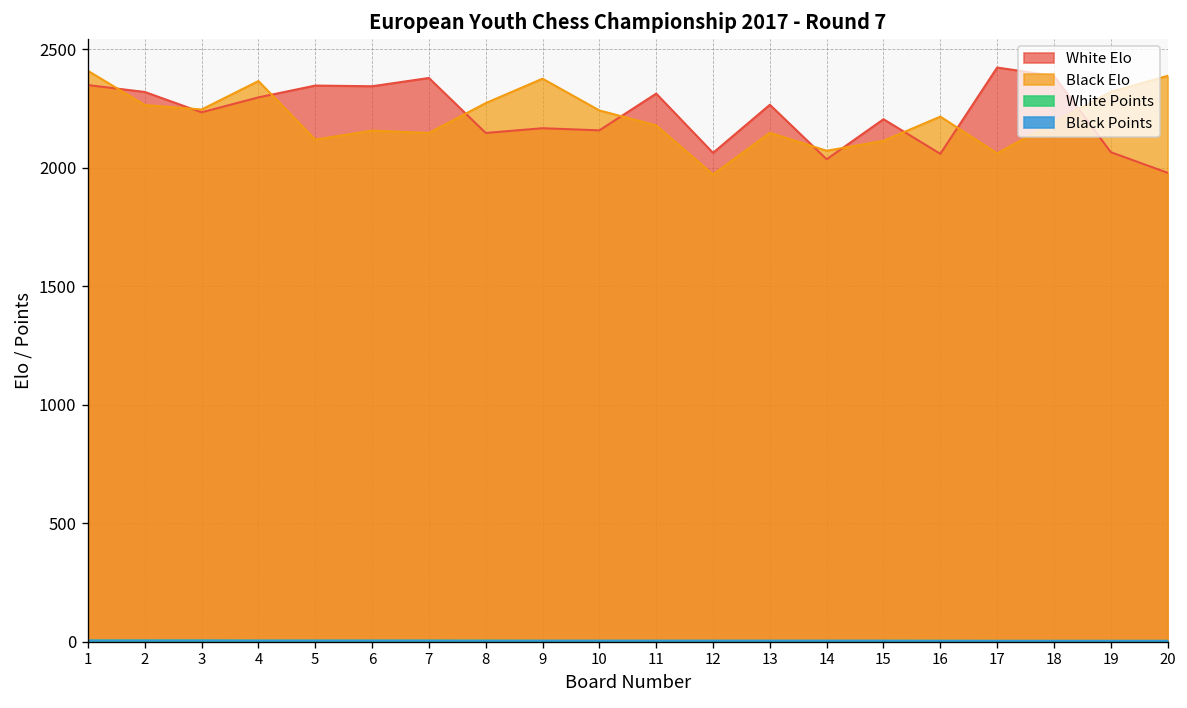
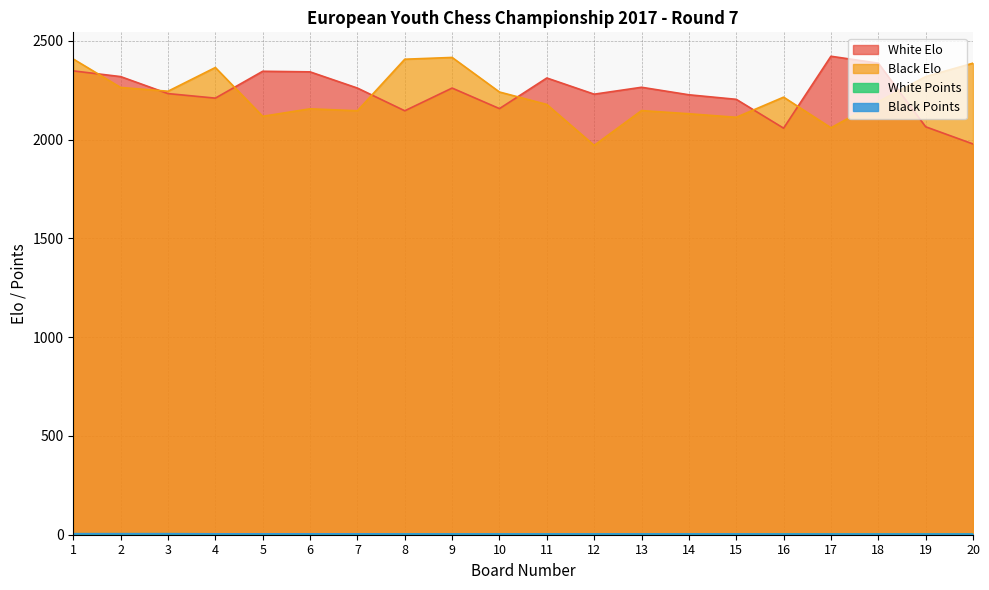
  {
    "White Elo": {
      "1": 2350,
      "2": 2320,
-     "4": 2300,
+     "4": 2210,
      "5": 2350,
      "6": 2340,
-     "7": 2380,
+     "7": 2260,
      "8": 2150,
-     "9": 2170,
+     "9": 2260,
      "10": 2160,
      "11": 2310,
-     "12": 2060,
+     "12": 2230,
      "13": 2270,
-     "14": 2040,
+     "14": 2230,
      "15": 2200,
      "16": 2060,
      "17": 2420,
      "19": 2070,
      "20": 1980
    },
    "Black Elo": {
      "1": 2410,
      "2": 2260,
      "4": 2370,
      "5": 2120,
      "6": 2160,
      "7": 2150,
-     "8": 2270,
-     "9": 2380,
+     "8": 2410,
+     "9": 2420,
      "10": 2240,
      "11": 2180,
      "12": 1970,
      "13": 2150,
-     "14": 2070,
+     "14": 2130,
      "15": 2110,
      "16": 2220,
      "17": 2060,
      "20": 2390
    },
    "Black Points": {
      "1": 10,
      "2": 10,
      "3": 10,
      "4": 0,
      "5": 0,
      "6": 0,
      "7": 0,
      "8": 0,
      "9": 0,
      "10": 0,
      "11": 0,
      "12": 0,
      "13": 0,
      "14": 0,
      "15": 0,
      "16": 0,
      "17": 0,
      "18": 0,
      "19": 0,
      "20": 0
    }
  }
